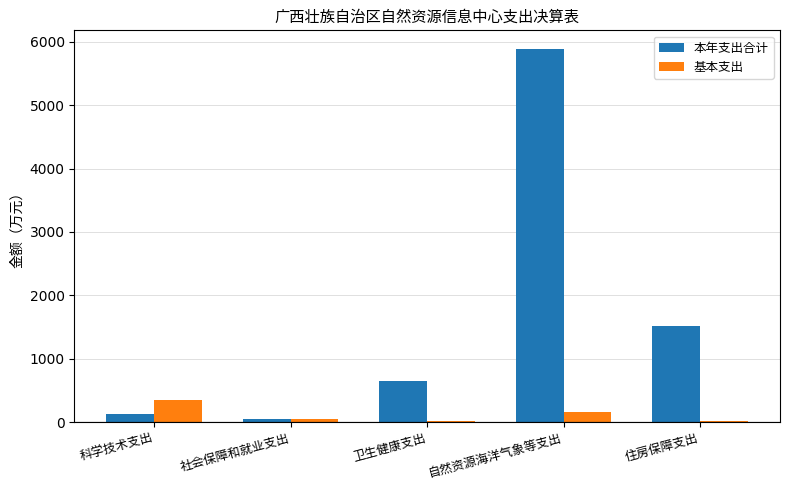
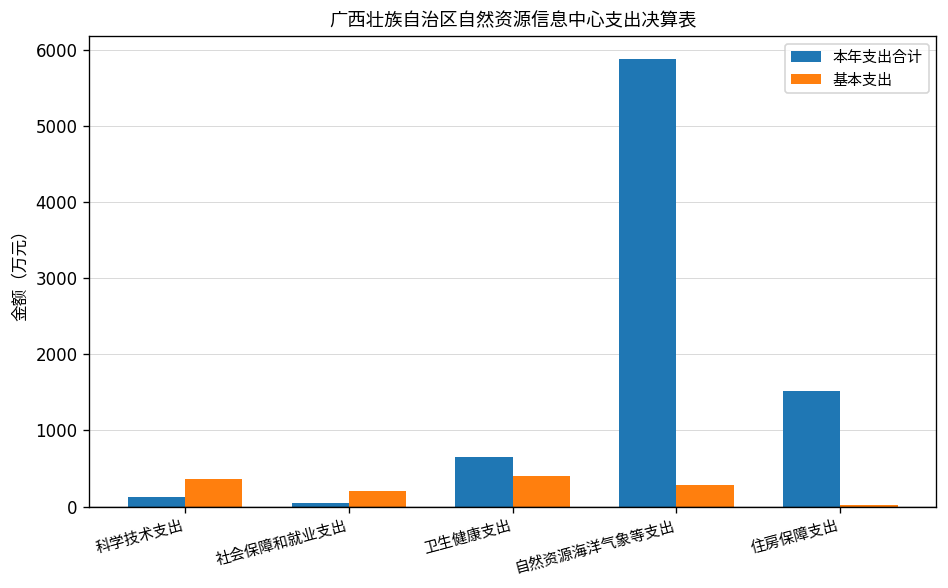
  {
    "本年支出合计": {
      "科学技术支出": 100,
      "社会保障和就业支出": 100,
      "卫生健康支出": 700,
      "自然资源海洋气象等支出": 5900,
      "住房保障支出": 1500
    },
    "基本支出": {
      "科学技术支出": 400,
-     "社会保障和就业支出": 100,
-     "卫生健康支出": 0,
-     "自然资源海洋气象等支出": 200
+     "社会保障和就业支出": 200,
+     "卫生健康支出": 400,
+     "自然资源海洋气象等支出": 300
    }
  }
